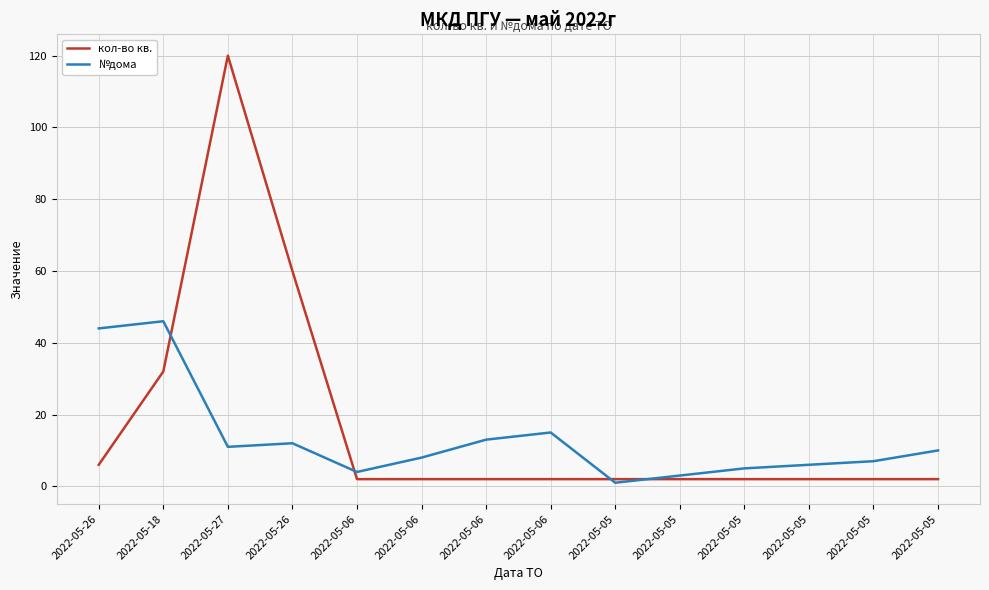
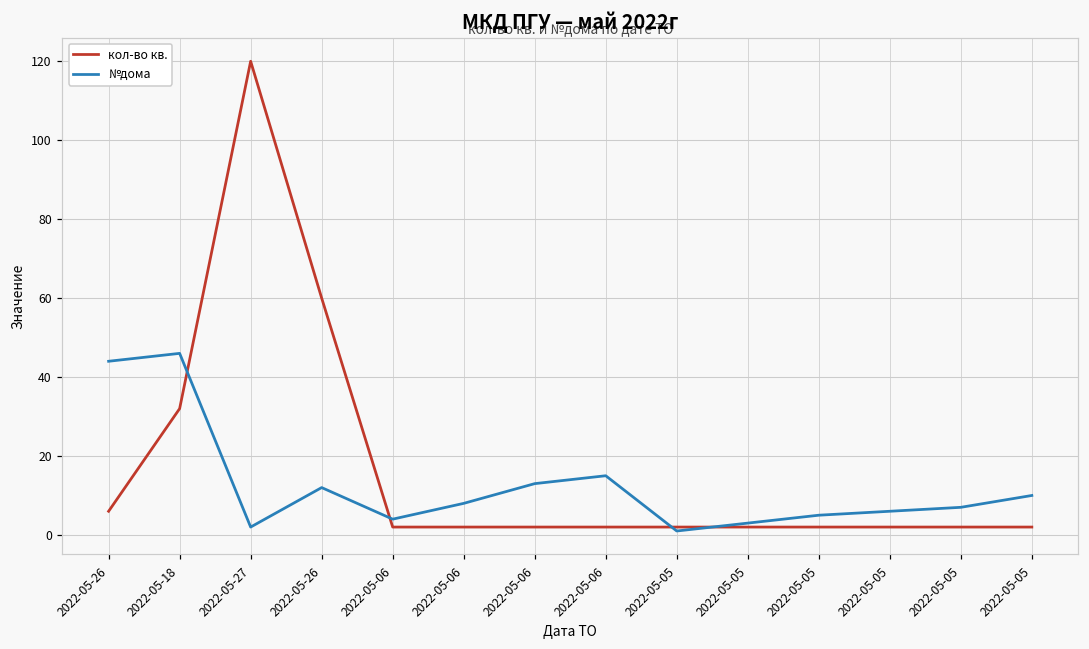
  {
    "кол-во кв.": {
      "2022-05-18": 32,
      "2022-05-27": 120
    },
    "№дома": {
      "2022-05-18": 46,
-     "2022-05-27": 11
+     "2022-05-27": 2
    }
  }
